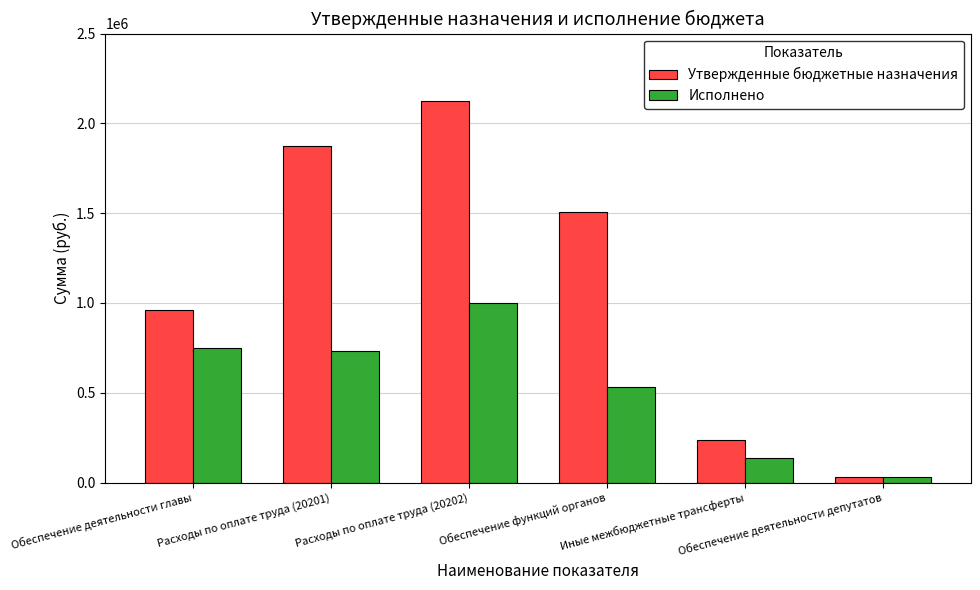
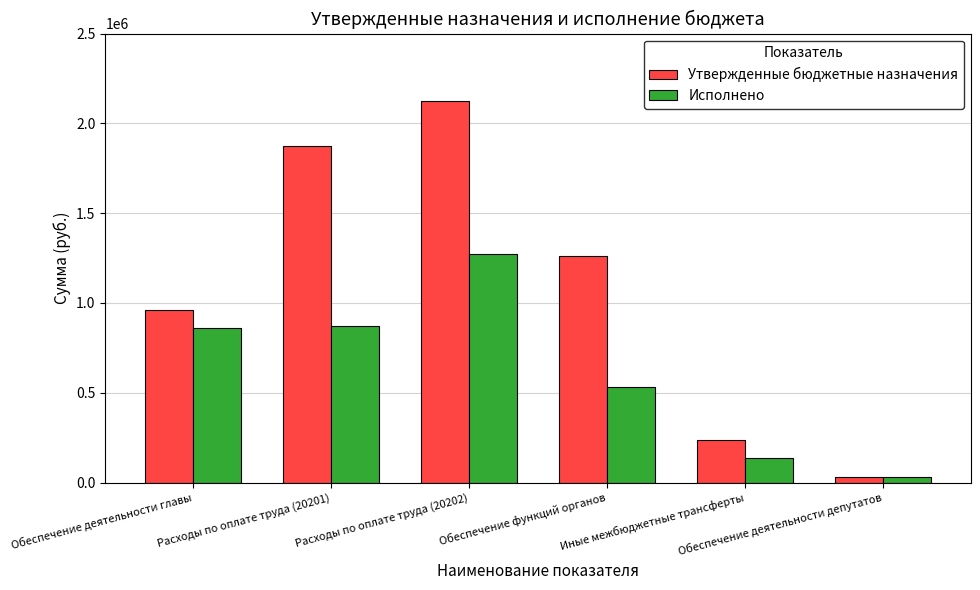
  {
    "Утвержденные бюджетные назначения": {
      "Обеспечение деятельности главы": 960000,
      "Расходы по оплате труда (20201)": 1870000,
      "Расходы по оплате труда (20202)": 2130000,
-     "Обеспечение функций органов": 1510000,
+     "Обеспечение функций органов": 1260000,
      "Иные межбюджетные трансферты": 240000,
      "Обеспечение деятельности депутатов": 30000
    },
    "Исполнено": {
-     "Обеспечение деятельности главы": 750000,
-     "Расходы по оплате труда (20201)": 730000,
-     "Расходы по оплате труда (20202)": 1000000,
+     "Обеспечение деятельности главы": 860000,
+     "Расходы по оплате труда (20201)": 870000,
+     "Расходы по оплате труда (20202)": 1270000,
      "Обеспечение функций органов": 530000,
      "Иные межбюджетные трансферты": 140000,
      "Обеспечение деятельности депутатов": 30000
    }
  }
